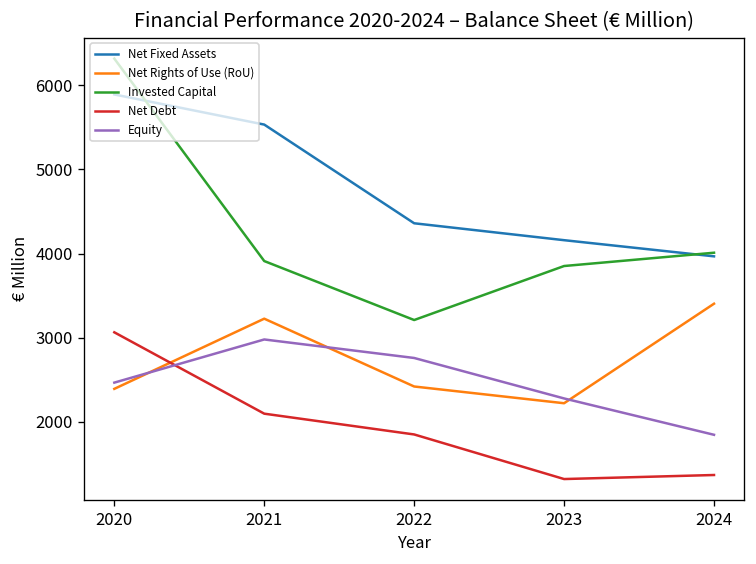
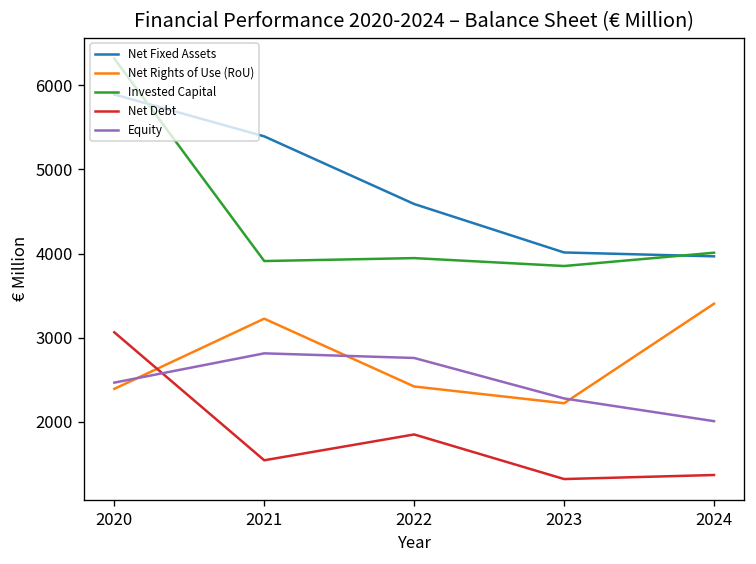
  {
    "Net Fixed Assets": {
-     "2021": 5500,
-     "2022": 4400,
-     "2023": 4200,
+     "2021": 5400,
+     "2022": 4600,
+     "2023": 4000,
      "2024": 4000
    },
    "Net Rights of Use (RoU)": {
      "2020": 2400,
      "2021": 3200,
      "2022": 2400,
      "2023": 2200,
      "2024": 3400
    },
    "Invested Capital": {
      "2021": 3900,
-     "2022": 3200,
+     "2022": 3900,
      "2023": 3900,
      "2024": 4000
    },
    "Net Debt": {
      "2020": 3100,
-     "2021": 2100,
+     "2021": 1500,
      "2022": 1900,
      "2023": 1300,
      "2024": 1400
    },
    "Equity": {
      "2020": 2500,
-     "2021": 3000,
+     "2021": 2800,
      "2022": 2800,
      "2023": 2300,
-     "2024": 1800
+     "2024": 2000
    }
  }
